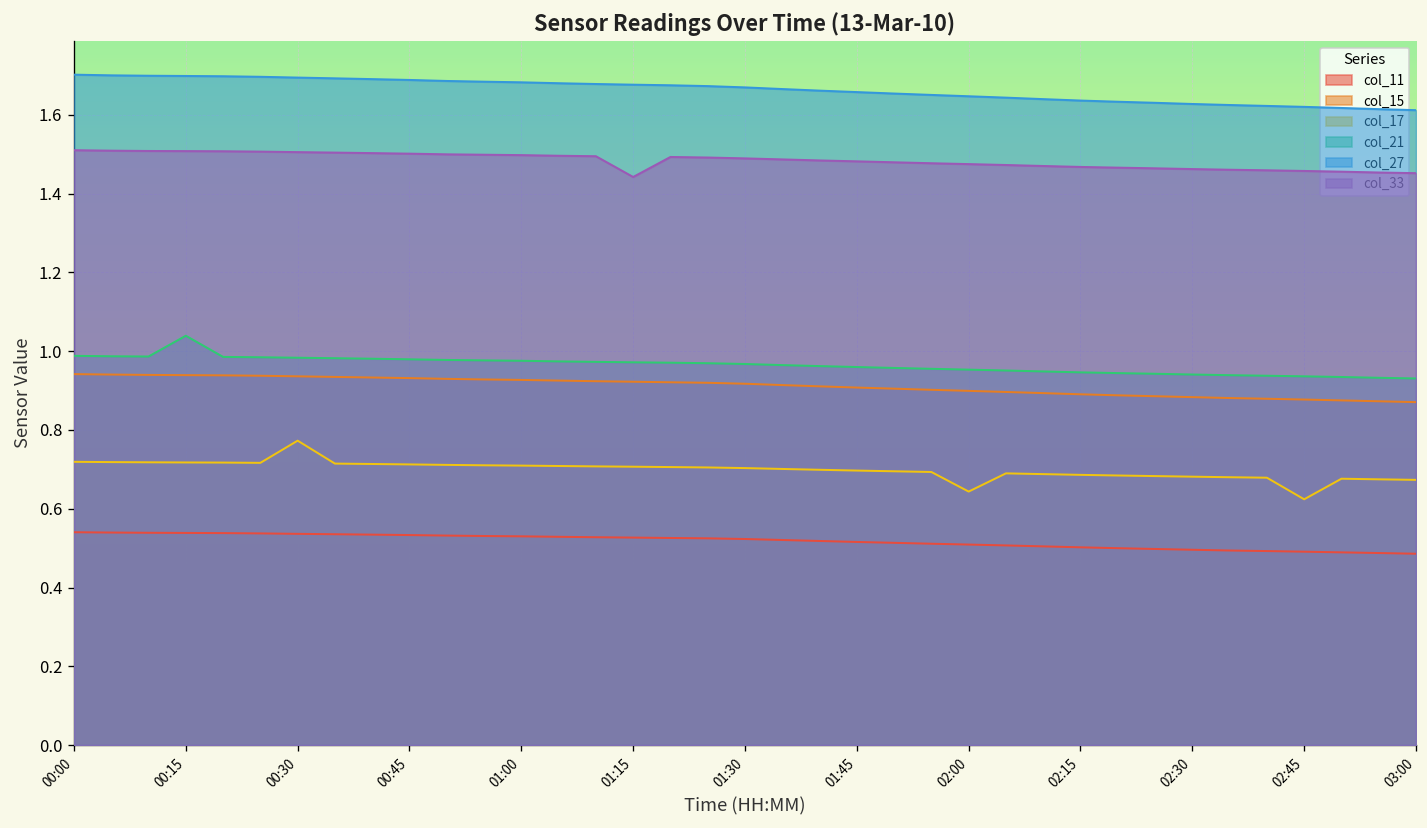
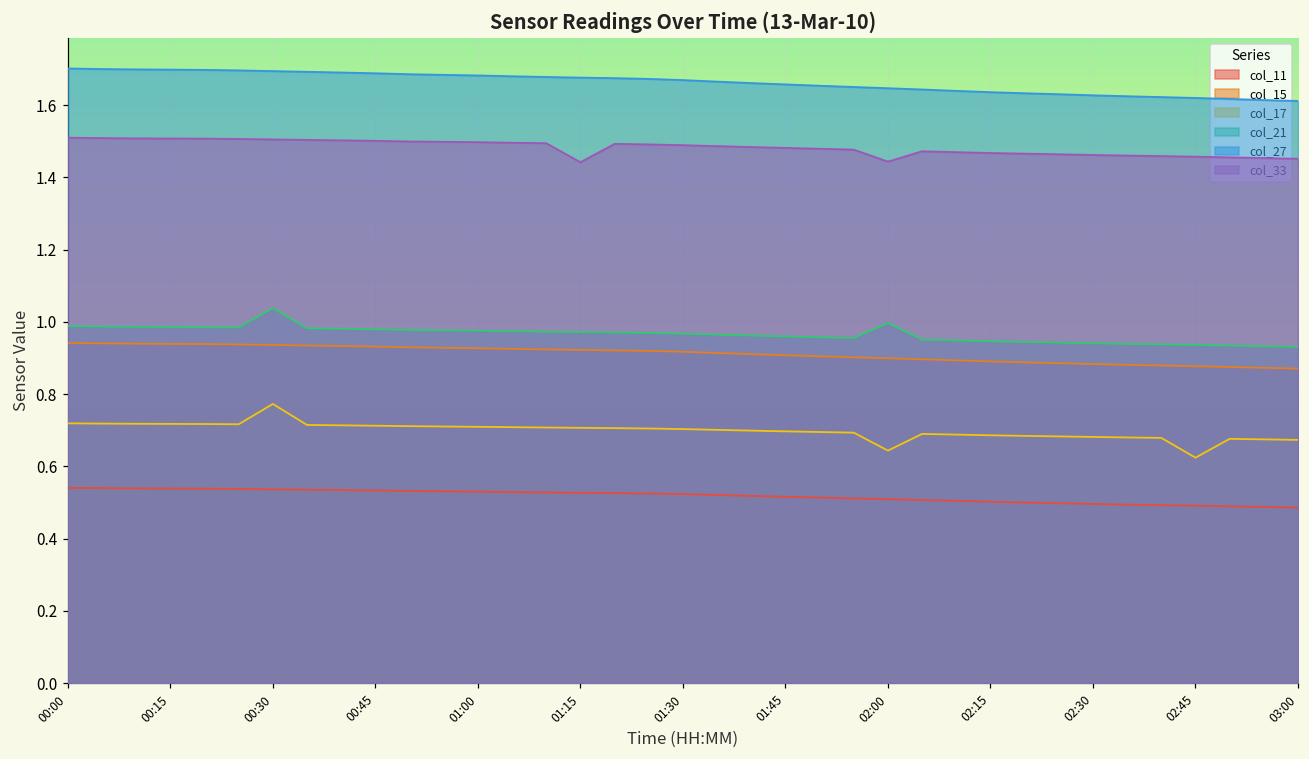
  {
    "col_17": {
      "00:00": 0.72,
      "00:15": 0.72,
      "00:30": 0.77,
      "00:45": 0.71,
      "01:00": 0.71,
      "01:15": 0.71,
      "01:30": 0.70,
      "01:45": 0.70,
      "02:00": 0.64,
      "02:15": 0.69,
      "02:30": 0.68,
      "02:45": 0.62,
      "03:00": 0.67
    },
    "col_21": {
      "00:00": 0.99,
-     "00:15": 1.04,
-     "00:30": 0.98,
+     "00:15": 0.99,
+     "00:30": 1.04,
      "00:45": 0.98,
      "01:00": 0.98,
      "01:15": 0.97,
      "01:30": 0.97,
      "01:45": 0.96,
-     "02:00": 0.95,
+     "02:00": 1.00,
      "02:15": 0.95,
      "02:30": 0.94,
      "02:45": 0.94,
      "03:00": 0.93
    },
    "col_27": {
      "00:00": 1.70,
      "00:15": 1.70,
      "00:30": 1.69,
      "00:45": 1.69,
      "01:00": 1.68,
      "01:15": 1.68,
      "01:30": 1.67,
      "01:45": 1.66,
      "02:00": 1.65,
      "02:15": 1.64,
      "02:30": 1.63,
      "02:45": 1.62,
      "03:00": 1.61
    },
    "col_33": {
      "00:00": 1.51,
      "00:15": 1.51,
      "00:30": 1.51,
      "00:45": 1.50,
      "01:00": 1.50,
      "01:15": 1.44,
      "01:30": 1.49,
      "01:45": 1.48,
-     "02:00": 1.47,
+     "02:00": 1.44,
      "02:15": 1.47,
      "02:30": 1.46,
      "02:45": 1.46,
      "03:00": 1.45
    }
  }
